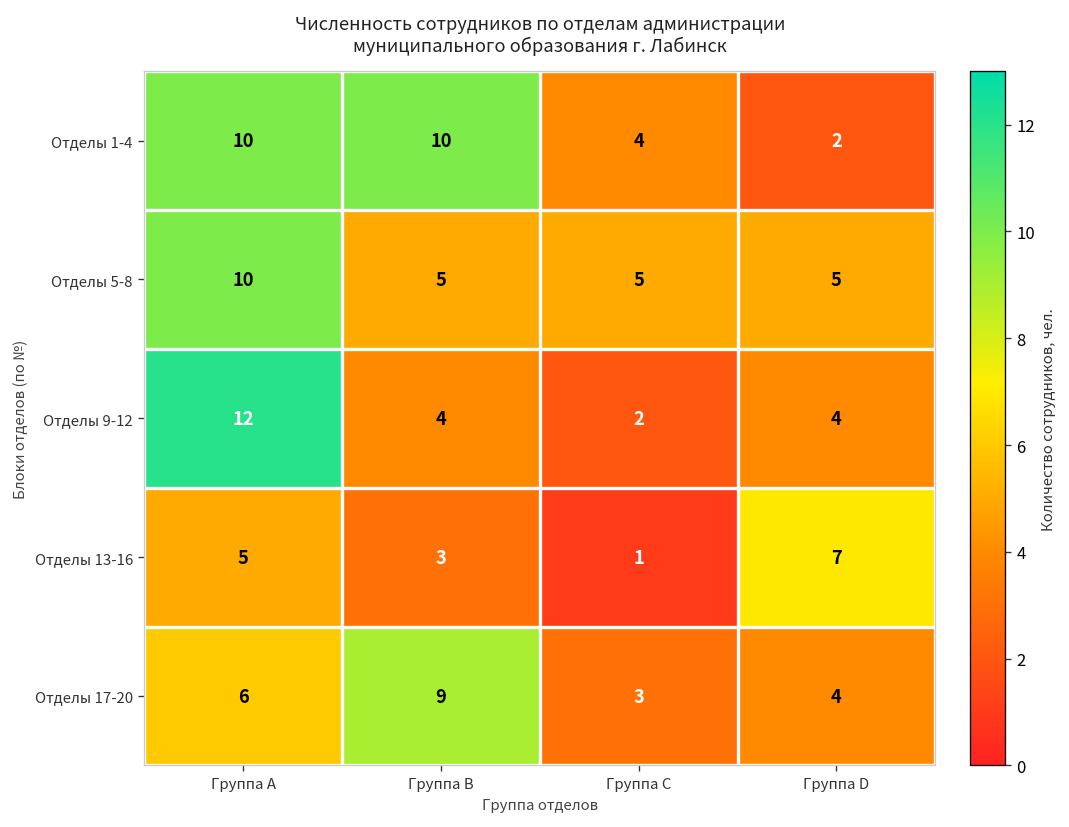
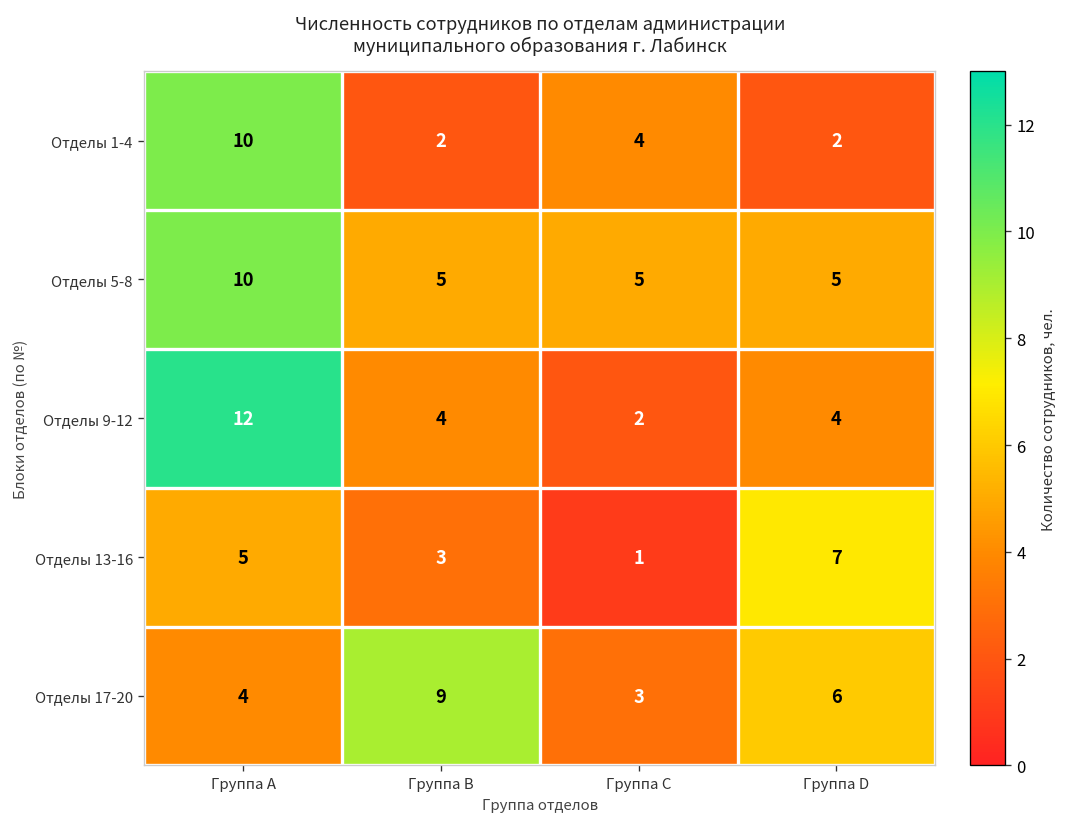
  {
    "Отделы 1-4": {
      "Группа A": 10,
-     "Группа B": 10,
+     "Группа B": 2,
      "Группа C": 4,
      "Группа D": 2
    },
    "Отделы 5-8": {
      "Группа A": 10,
      "Группа B": 5,
      "Группа C": 5,
      "Группа D": 5
    },
    "Отделы 9-12": {
      "Группа A": 12,
      "Группа B": 4,
      "Группа C": 2,
      "Группа D": 4
    },
    "Отделы 13-16": {
      "Группа A": 5,
      "Группа B": 3,
      "Группа C": 1,
      "Группа D": 7
    },
    "Отделы 17-20": {
-     "Группа A": 6,
+     "Группа A": 4,
      "Группа B": 9,
      "Группа C": 3,
-     "Группа D": 4
+     "Группа D": 6
    }
  }
